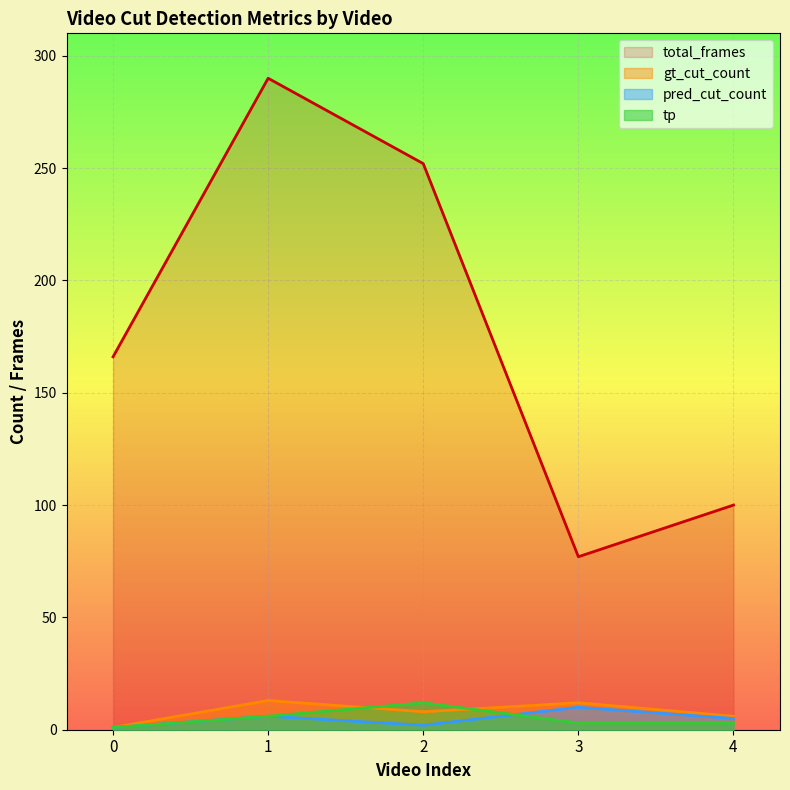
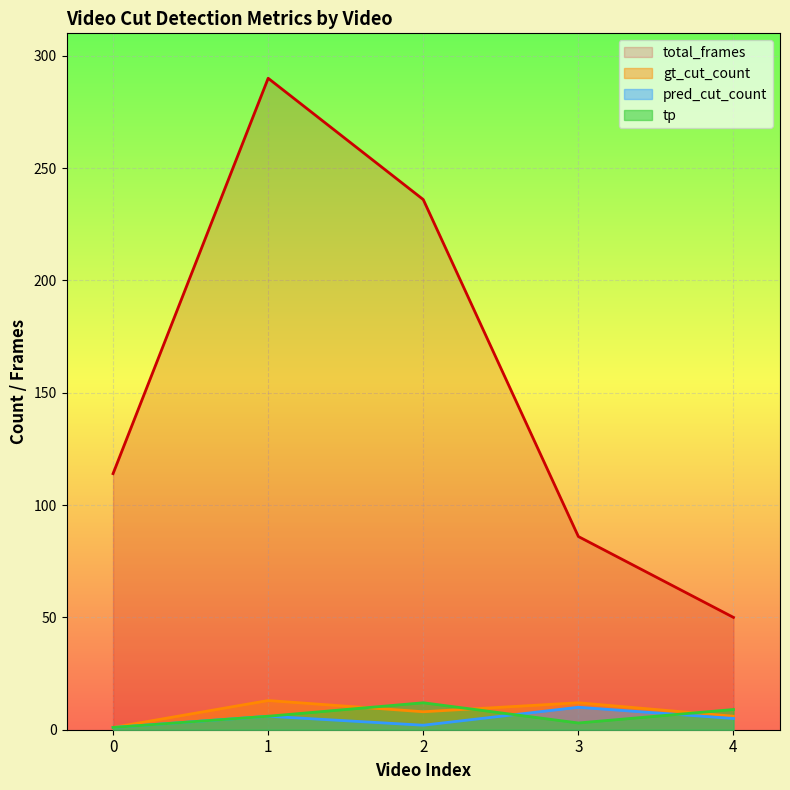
  {
    "total_frames": {
-     "0": 166,
+     "0": 114,
      "1": 290,
-     "2": 252,
-     "3": 77,
-     "4": 100
+     "2": 236,
+     "3": 86,
+     "4": 50
    },
    "gt_cut_count": {
      "1": 13,
      "2": 8,
      "3": 12
    },
    "pred_cut_count": {
      "2": 2,
      "3": 10
    },
    "tp": {
      "2": 12,
      "3": 3,
-     "4": 3
+     "4": 9
    }
  }
